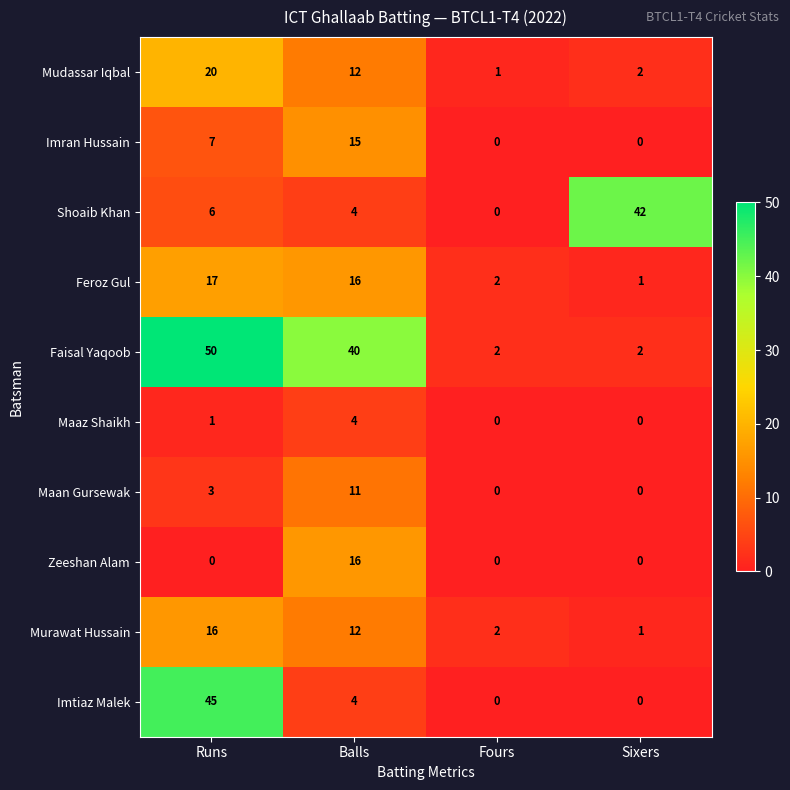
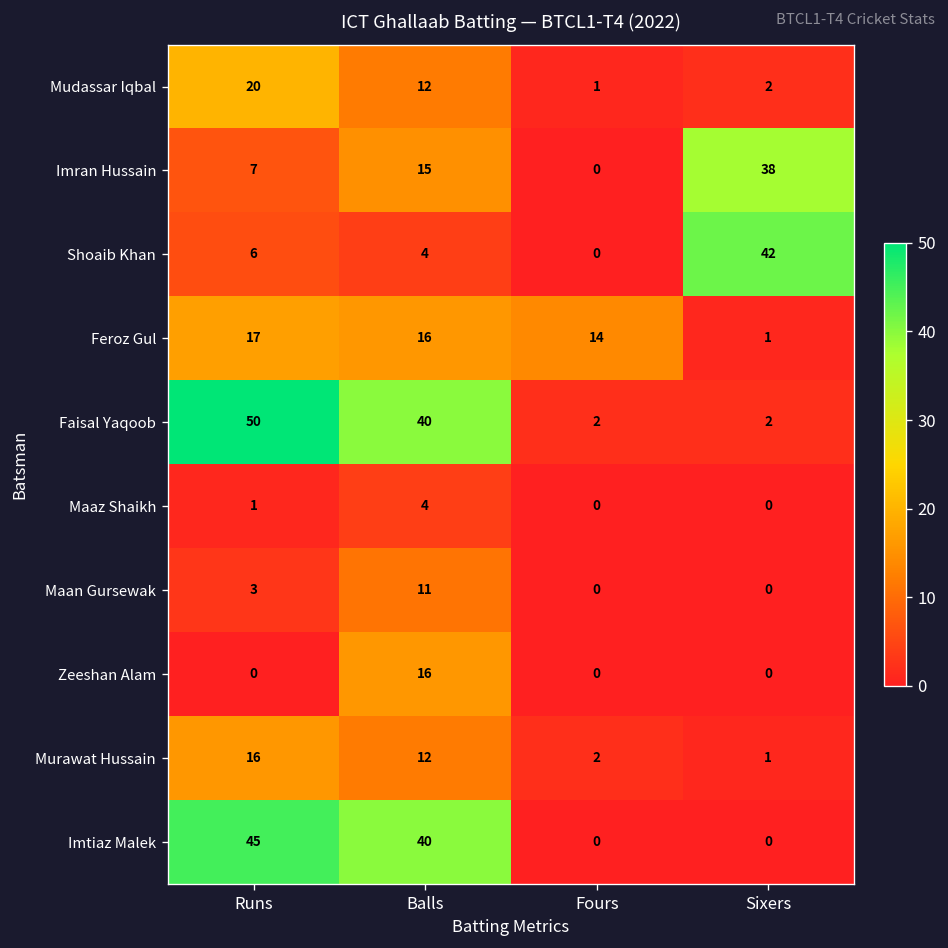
  {
    "Mudassar Iqbal": {
      "Runs": 20,
      "Balls": 12,
      "Fours": 1,
      "Sixers": 2
    },
    "Imran Hussain": {
      "Runs": 7,
      "Balls": 15,
      "Fours": 0,
-     "Sixers": 0
+     "Sixers": 38
    },
    "Shoaib Khan": {
      "Runs": 6,
      "Balls": 4,
      "Fours": 0,
      "Sixers": 42
    },
    "Feroz Gul": {
      "Runs": 17,
      "Balls": 16,
-     "Fours": 2,
+     "Fours": 14,
      "Sixers": 1
    },
    "Faisal Yaqoob": {
      "Runs": 50,
      "Balls": 40,
      "Fours": 2,
      "Sixers": 2
    },
    "Maaz Shaikh": {
      "Runs": 1,
      "Balls": 4,
      "Fours": 0,
      "Sixers": 0
    },
    "Maan Gursewak": {
      "Runs": 3,
      "Balls": 11,
      "Fours": 0,
      "Sixers": 0
    },
    "Zeeshan Alam": {
      "Runs": 0,
      "Balls": 16,
      "Fours": 0,
      "Sixers": 0
    },
    "Murawat Hussain": {
      "Runs": 16,
      "Balls": 12,
      "Fours": 2,
      "Sixers": 1
    },
    "Imtiaz Malek": {
      "Runs": 45,
-     "Balls": 4,
+     "Balls": 40,
      "Fours": 0,
      "Sixers": 0
    }
  }
